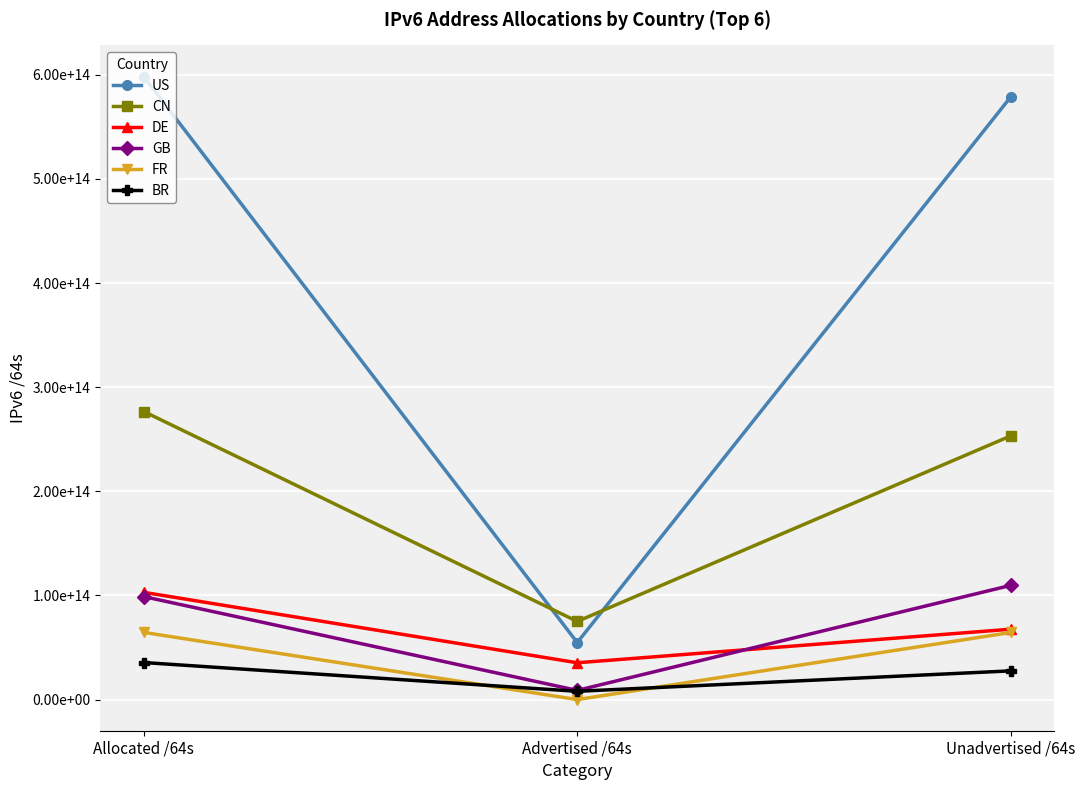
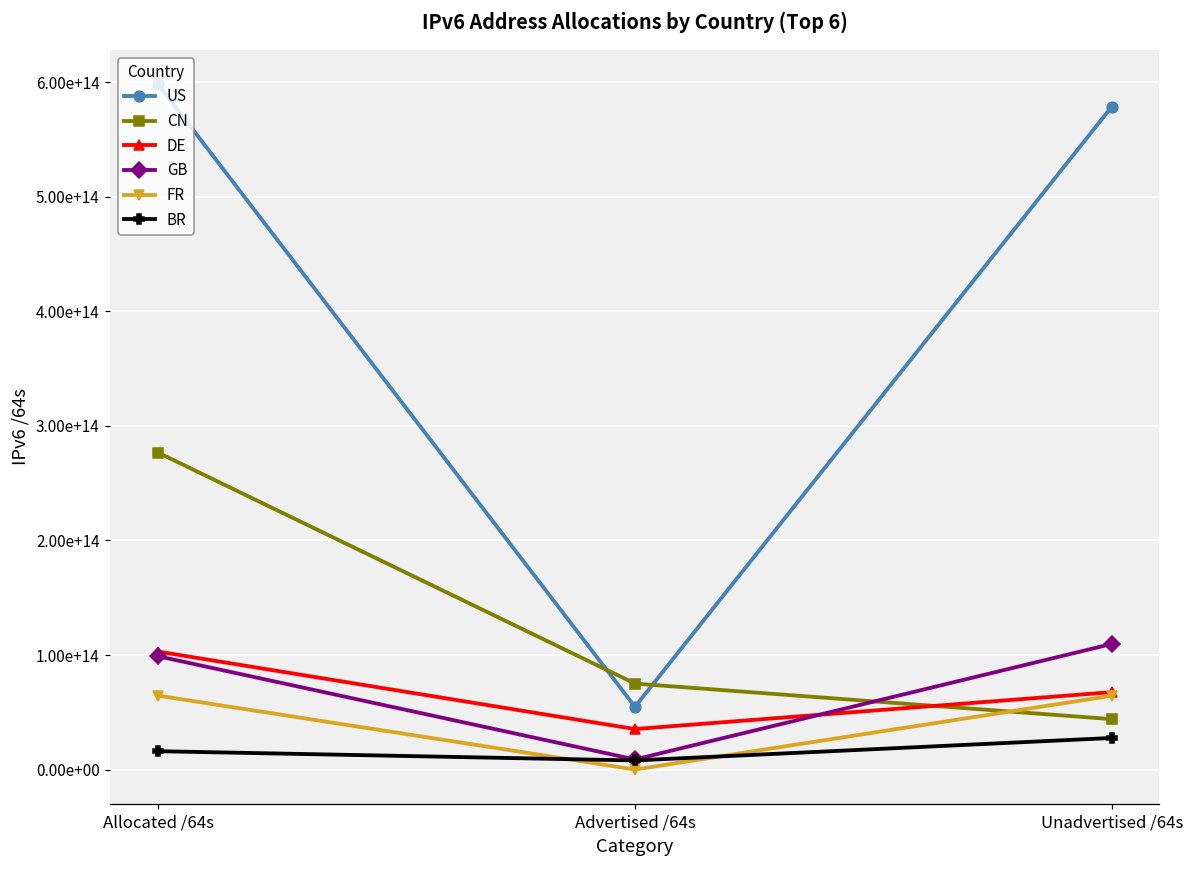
  {
    "US": {
      "Advertised /64s": 55000000000000,
      "Unadvertised /64s": 579000000000000
    },
    "CN": {
      "Allocated /64s": 277000000000000,
      "Advertised /64s": 75000000000000,
-     "Unadvertised /64s": 253000000000000
+     "Unadvertised /64s": 44000000000000
    },
    "DE": {
      "Allocated /64s": 103000000000000,
      "Advertised /64s": 35000000000000,
      "Unadvertised /64s": 68000000000000
    },
    "GB": {
      "Allocated /64s": 99000000000000,
      "Unadvertised /64s": 110000000000000
    },
    "FR": {
      "Allocated /64s": 65000000000000,
      "Advertised /64s": 0,
      "Unadvertised /64s": 64000000000000
    },
    "BR": {
-     "Allocated /64s": 36000000000000,
+     "Allocated /64s": 16000000000000,
      "Unadvertised /64s": 28000000000000
    }
  }
